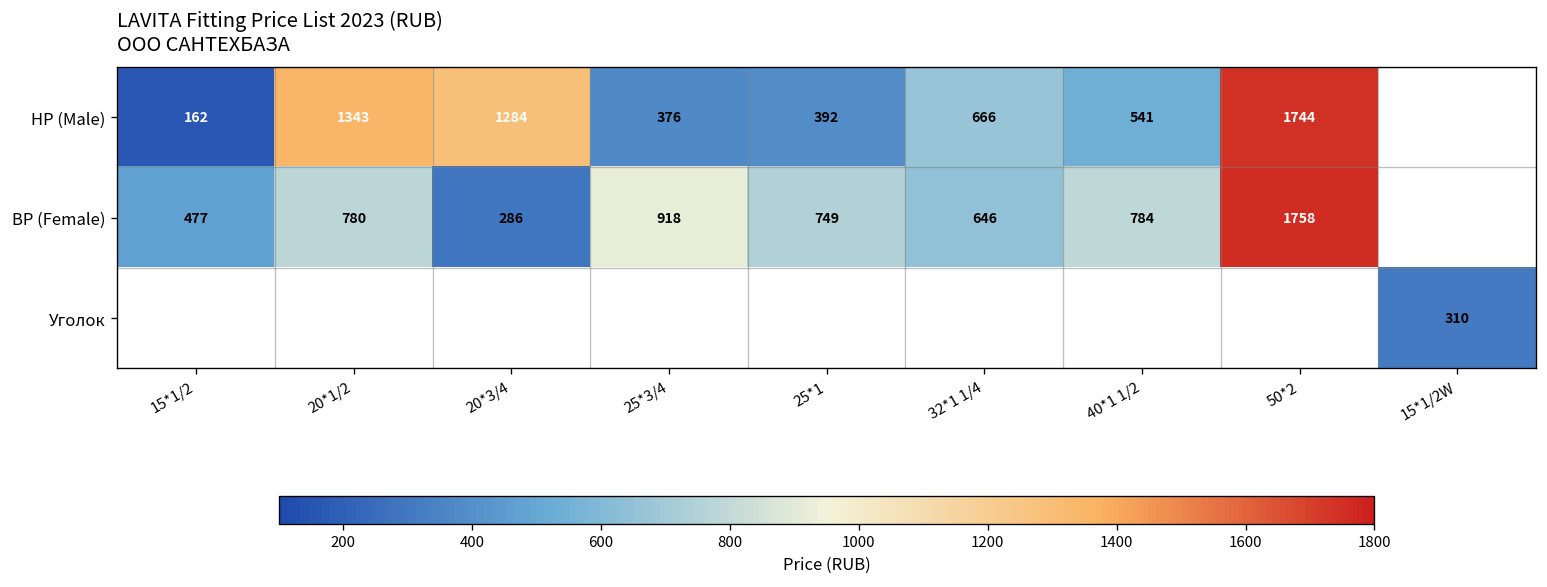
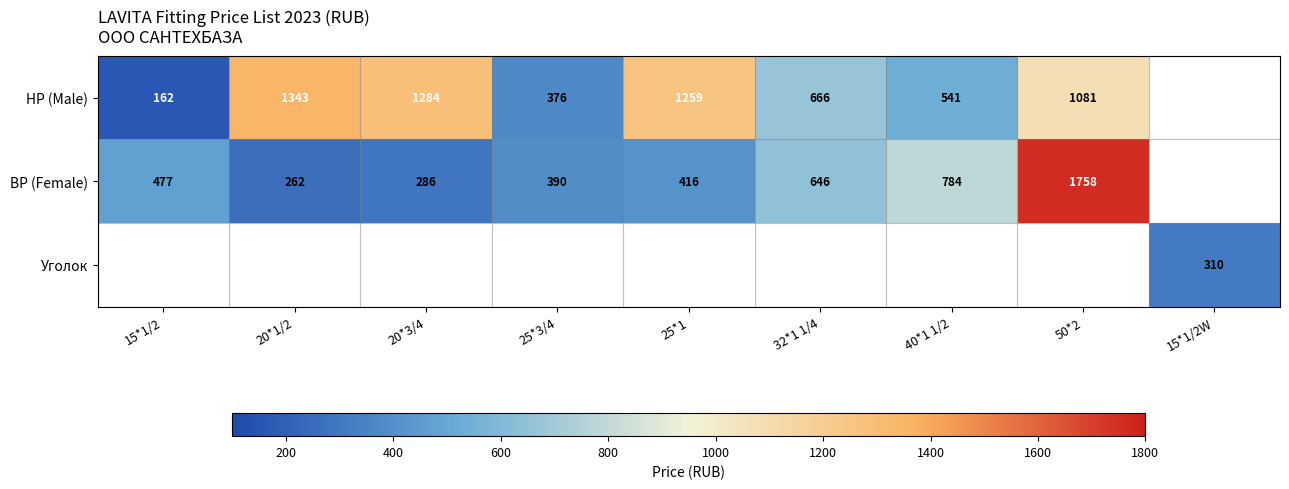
  {
    "НР (Male)": {
      "15*1/2": 162,
      "20*1/2": 1343,
      "20*3/4": 1284,
      "25*3/4": 376,
-     "25*1": 392,
+     "25*1": 1259,
      "32*1 1/4": 666,
      "40*1 1/2": 541,
-     "50*2": 1744
+     "50*2": 1081
    },
    "ВР (Female)": {
      "15*1/2": 477,
-     "20*1/2": 780,
+     "20*1/2": 262,
      "20*3/4": 286,
-     "25*3/4": 918,
-     "25*1": 749,
+     "25*3/4": 390,
+     "25*1": 416,
      "32*1 1/4": 646,
      "40*1 1/2": 784,
      "50*2": 1758
    },
    "Уголок": {
      "15*1/2W": 310
    }
  }
